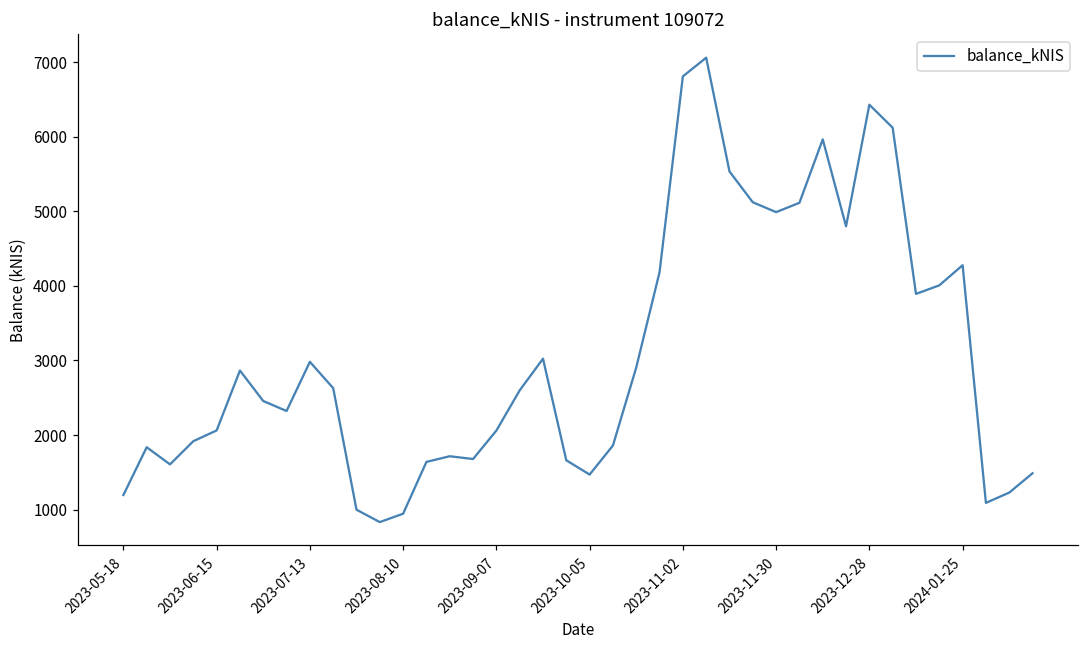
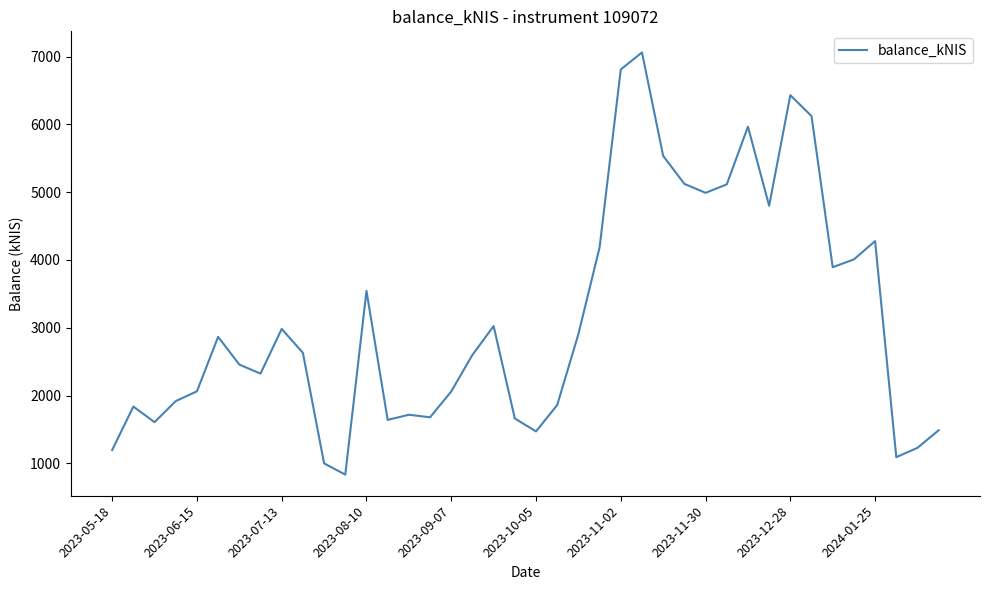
  {
    "2023-05-18": 1200,
    "2023-06-15": 2100,
    "2023-07-13": 3000,
-   "2023-08-10": 900,
+   "2023-08-10": 3500,
    "2023-09-07": 2100,
    "2023-10-05": 1500,
    "2023-11-02": 6800,
    "2023-11-30": 5000,
    "2023-12-28": 6400,
    "2024-01-25": 4300
  }
